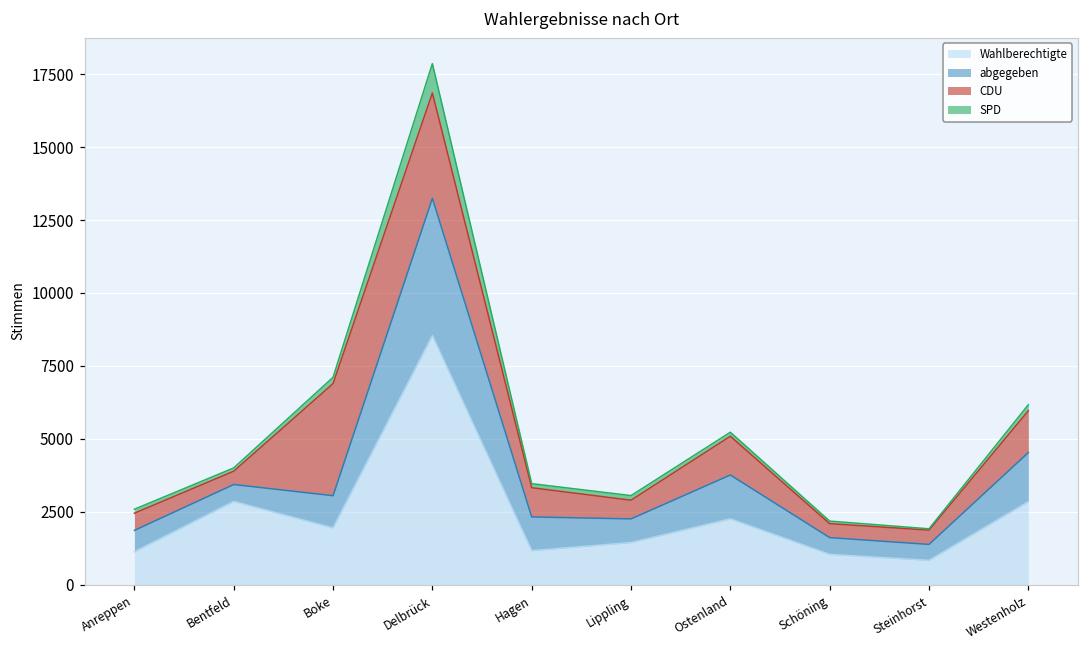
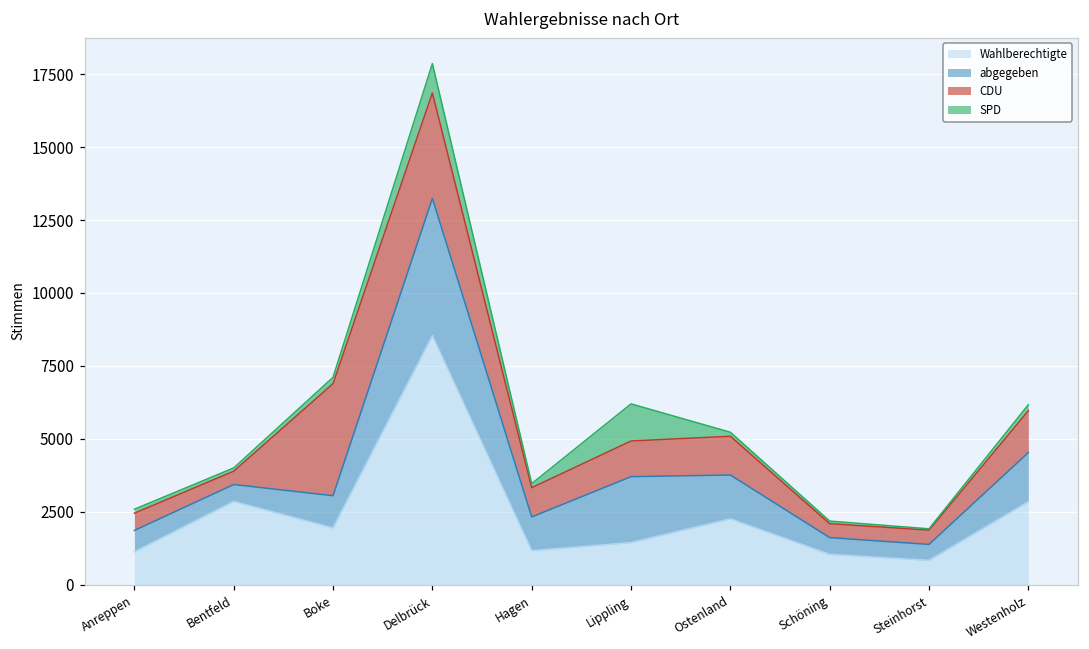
  {
    "Wahlberechtigte": {
      "Anreppen": 1100,
      "Bentfeld": 2900,
      "Boke": 1900,
      "Delbrück": 8500,
      "Hagen": 1200,
      "Lippling": 1400,
      "Ostenland": 2300,
      "Schöning": 1000,
      "Steinhorst": 800,
      "Westenholz": 2800
    },
    "abgegeben": {
      "Anreppen": 700,
      "Bentfeld": 600,
      "Boke": 1100,
      "Delbrück": 4700,
      "Hagen": 1200,
-     "Lippling": 800,
+     "Lippling": 2300,
      "Ostenland": 1500,
      "Schöning": 600,
      "Steinhorst": 500,
      "Westenholz": 1700
    },
    "CDU": {
      "Anreppen": 600,
      "Bentfeld": 500,
      "Boke": 3800,
      "Delbrück": 3600,
      "Hagen": 1000,
-     "Lippling": 600,
+     "Lippling": 1200,
      "Ostenland": 1300,
      "Westenholz": 1400
    },
    "SPD": {
      "Anreppen": 100,
      "Bentfeld": 100,
      "Boke": 200,
      "Delbrück": 1000,
      "Hagen": 100,
-     "Lippling": 200,
+     "Lippling": 1300,
      "Ostenland": 100,
      "Westenholz": 200
    }
  }
